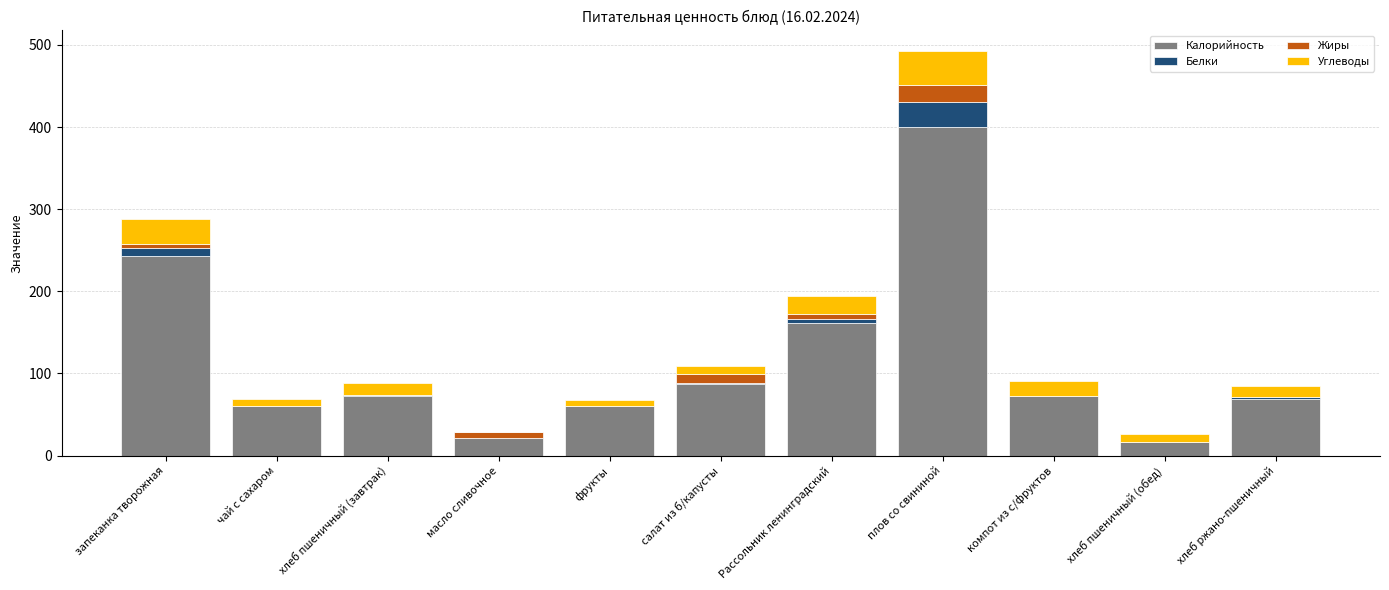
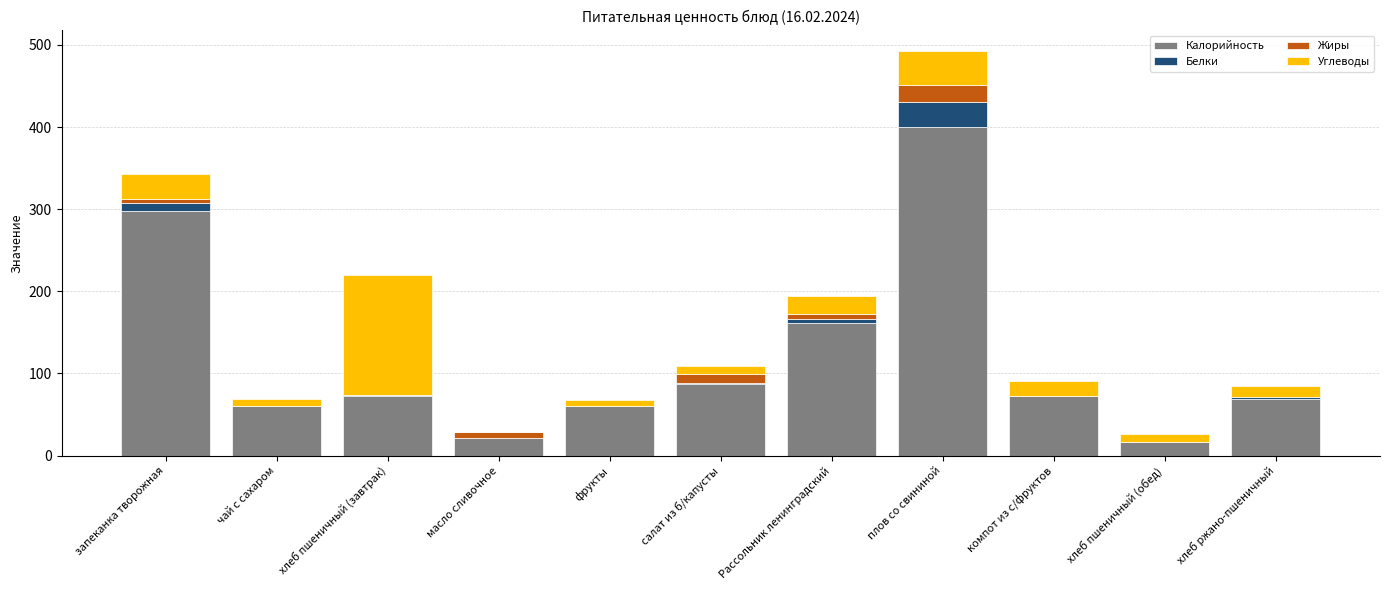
  {
    "Калорийность": {
-     "запеканка творожная": 240,
+     "запеканка творожная": 300,
      "чай с сахаром": 60,
      "хлеб пшеничный (завтрак)": 70,
      "масло сливочное": 20,
      "фрукты": 60,
      "салат из б/капусты": 90,
      "Рассольник ленинградский": 160,
      "плов со свининой": 400,
      "компот из с/фруктов": 70,
      "хлеб пшеничный (обед)": 20,
      "хлеб ржано-пшеничный": 70
    },
    "Белки": {
      "запеканка творожная": 10,
      "чай с сахаром": 0,
      "масло сливочное": 0,
      "фрукты": 0,
      "Рассольник ленинградский": 10,
      "плов со свининой": 30,
      "компот из с/фруктов": 0
    },
    "Жиры": {
      "запеканка творожная": 10,
      "чай с сахаром": 0,
      "хлеб пшеничный (завтрак)": 0,
      "масло сливочное": 10,
      "фрукты": 0,
      "салат из б/капусты": 10,
      "Рассольник ленинградский": 10,
      "плов со свининой": 20,
      "компот из с/фруктов": 0,
      "хлеб пшеничный (обед)": 0,
      "хлеб ржано-пшеничный": 0
    },
    "Углеводы": {
      "запеканка творожная": 30,
      "чай с сахаром": 10,
-     "хлеб пшеничный (завтрак)": 10,
+     "хлеб пшеничный (завтрак)": 150,
      "масло сливочное": 0,
      "фрукты": 10,
      "салат из б/капусты": 10,
      "Рассольник ленинградский": 20,
      "плов со свининой": 40,
      "компот из с/фруктов": 20,
      "хлеб пшеничный (обед)": 10,
      "хлеб ржано-пшеничный": 10
    }
  }
